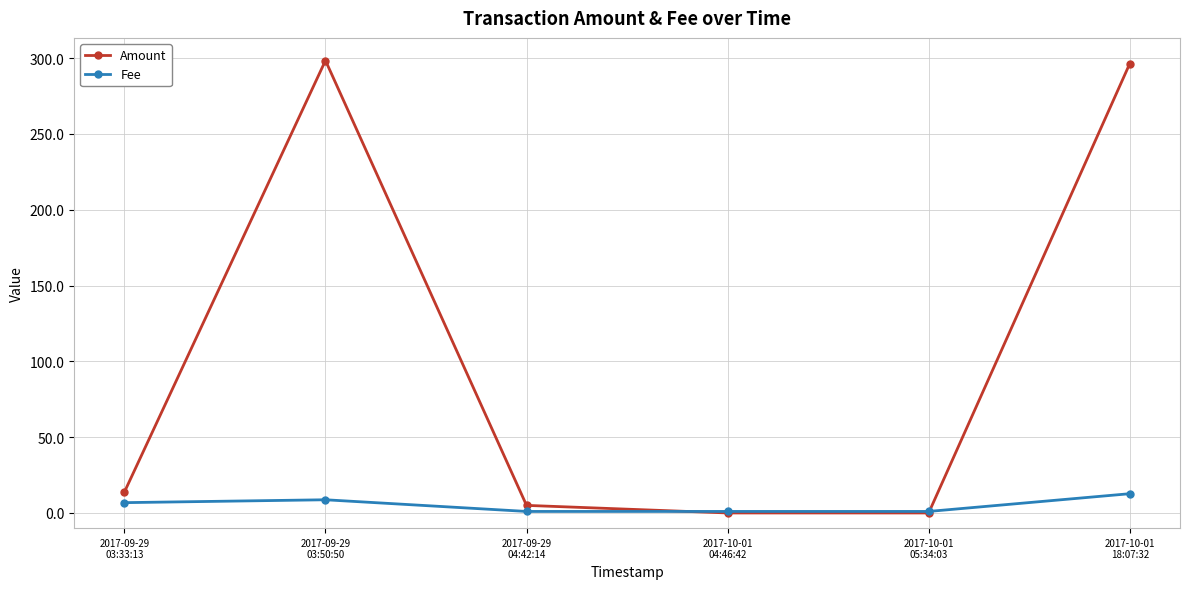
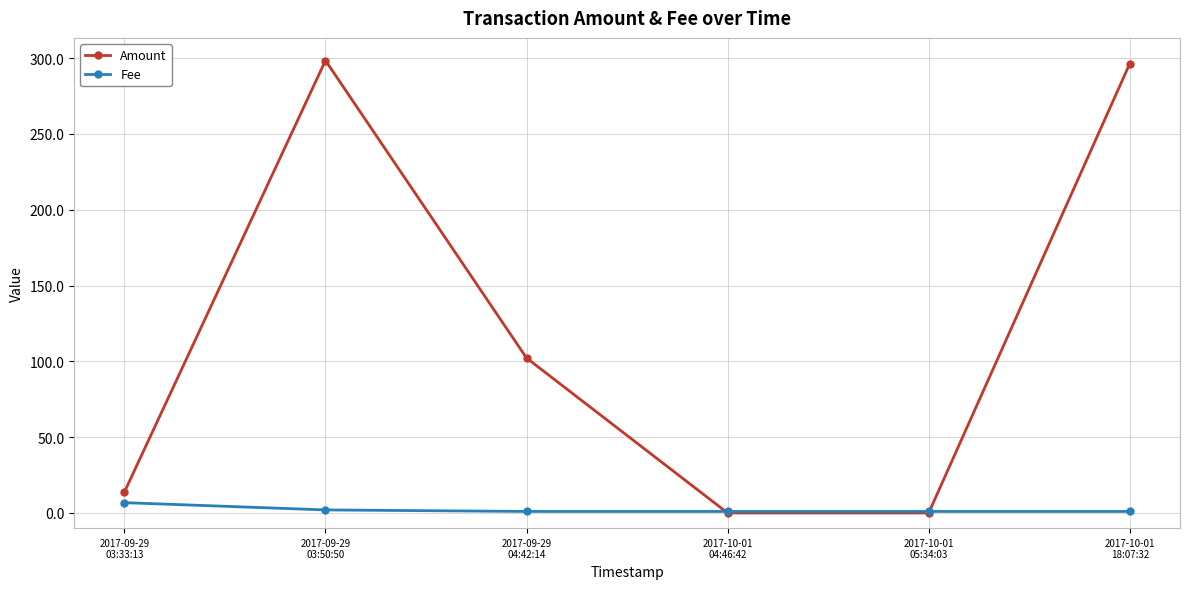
  {
    "Amount": {
      "2017-09-29 03:33:13": 14,
      "2017-09-29 03:50:50": 298,
-     "2017-09-29 04:42:14": 5,
+     "2017-09-29 04:42:14": 102,
      "2017-10-01 18:07:32": 296
    },
    "Fee": {
      "2017-09-29 03:33:13": 7,
-     "2017-09-29 03:50:50": 9,
+     "2017-09-29 03:50:50": 2,
      "2017-09-29 04:42:14": 1,
-     "2017-10-01 18:07:32": 13
+     "2017-10-01 18:07:32": 1
    }
  }
